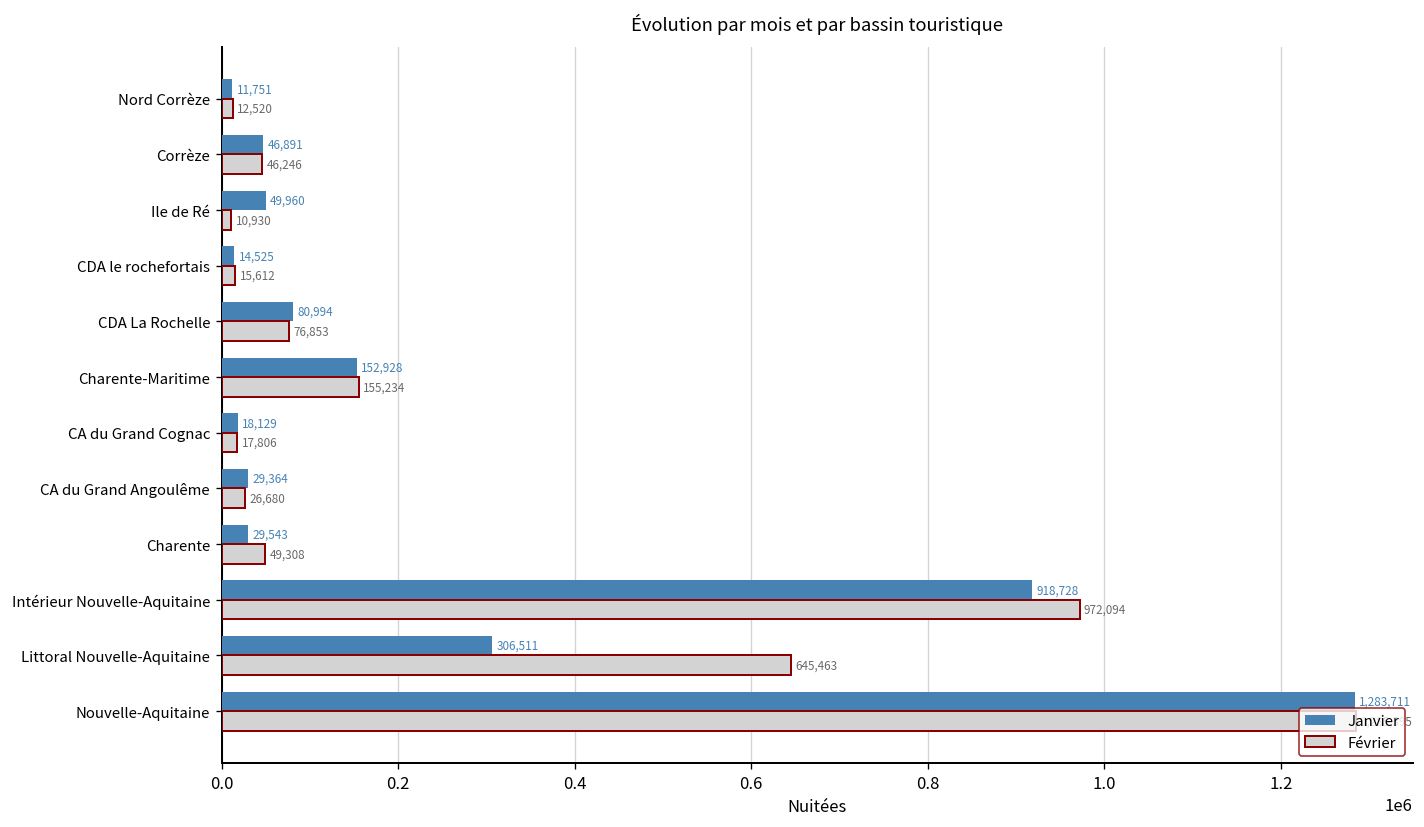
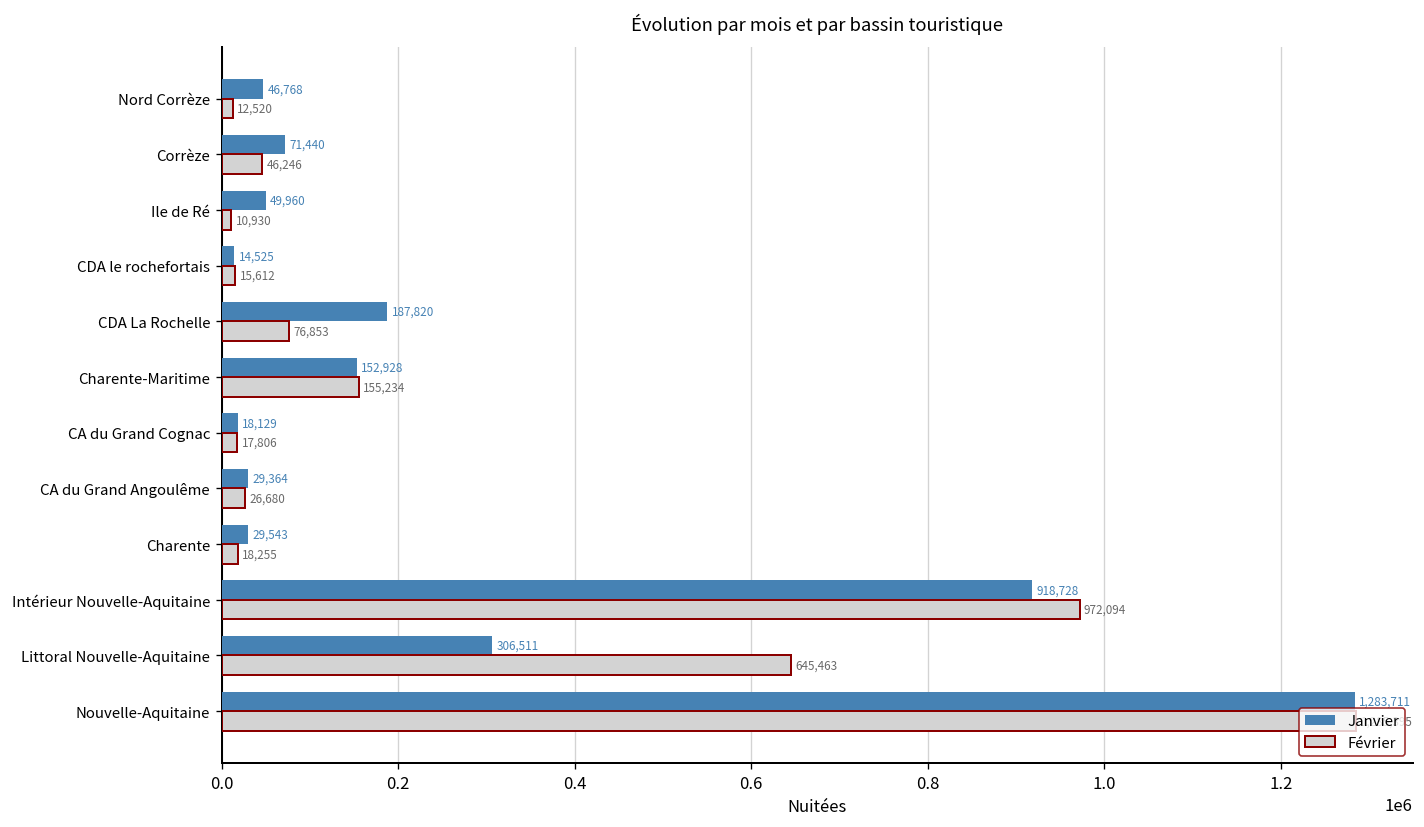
  {
    "Janvier": {
-     "Nord Corrèze": "11,751",
-     "Corrèze": "46,891",
+     "Nord Corrèze": "46,768",
+     "Corrèze": "71,440",
      "Ile de Ré": "49,960",
      "CDA le rochefortais": "14,525",
-     "CDA La Rochelle": "80,994",
+     "CDA La Rochelle": "187,820",
      "Charente-Maritime": "152,928",
      "CA du Grand Cognac": "18,129",
      "CA du Grand Angoulême": "29,364",
      "Charente": "29,543",
      "Intérieur Nouvelle-Aquitaine": "918,728",
      "Littoral Nouvelle-Aquitaine": "306,511"
    },
    "Février": {
      "Nord Corrèze": "12,520",
      "Corrèze": "46,246",
      "Ile de Ré": "10,930",
      "CDA le rochefortais": "15,612",
      "CDA La Rochelle": "76,853",
      "Charente-Maritime": "155,234",
      "CA du Grand Cognac": "17,806",
      "CA du Grand Angoulême": "26,680",
-     "Charente": "49,308",
+     "Charente": "18,255",
      "Intérieur Nouvelle-Aquitaine": "972,094",
      "Littoral Nouvelle-Aquitaine": "645,463"
    }
  }
